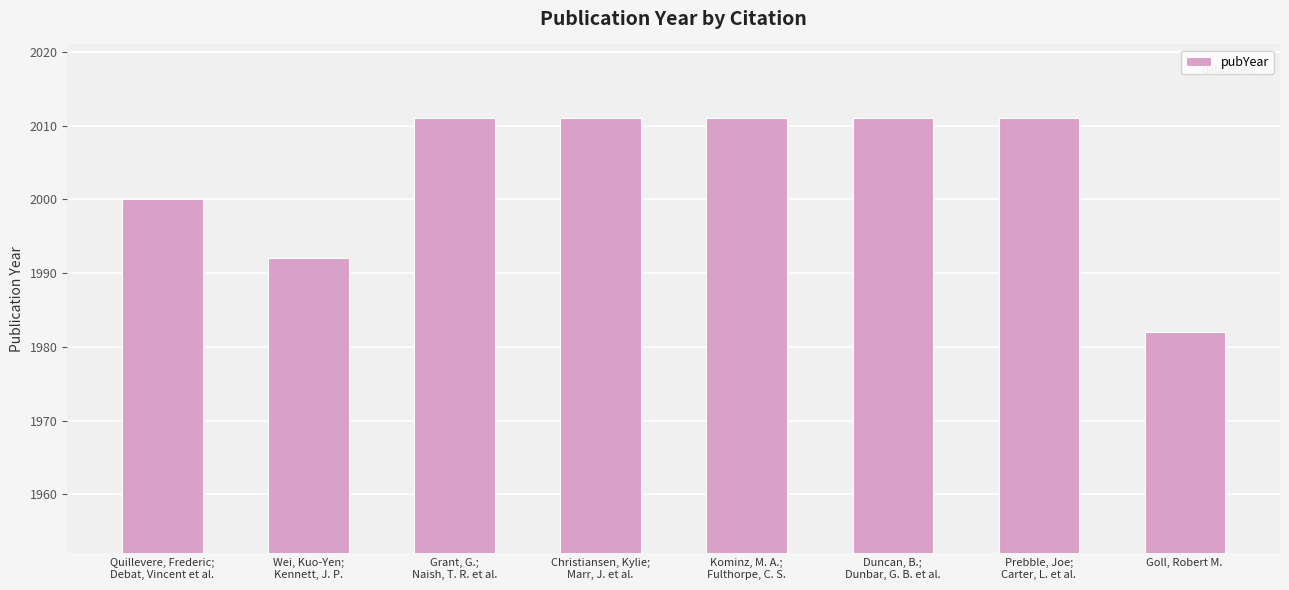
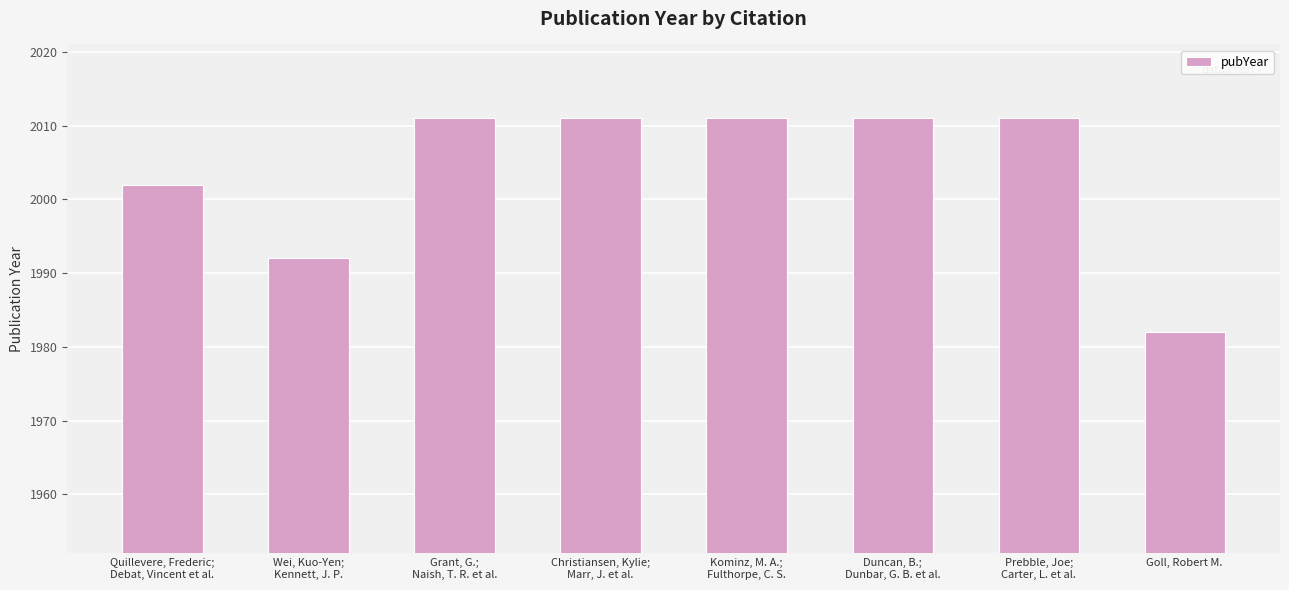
  {
-   "Quillevere, Frederic; Debat, Vincent et al.": 2000,
+   "Quillevere, Frederic; Debat, Vincent et al.": 2002,
    "Wei, Kuo-Yen; Kennett, J. P.": 1992,
    "Grant, G.; Naish, T. R. et al.": 2011,
    "Christiansen, Kylie; Marr, J. et al.": 2011,
    "Kominz, M. A.; Fulthorpe, C. S.": 2011,
    "Duncan, B.; Dunbar, G. B. et al.": 2011,
    "Prebble, Joe; Carter, L. et al.": 2011,
    "Goll, Robert M.": 1982
  }
